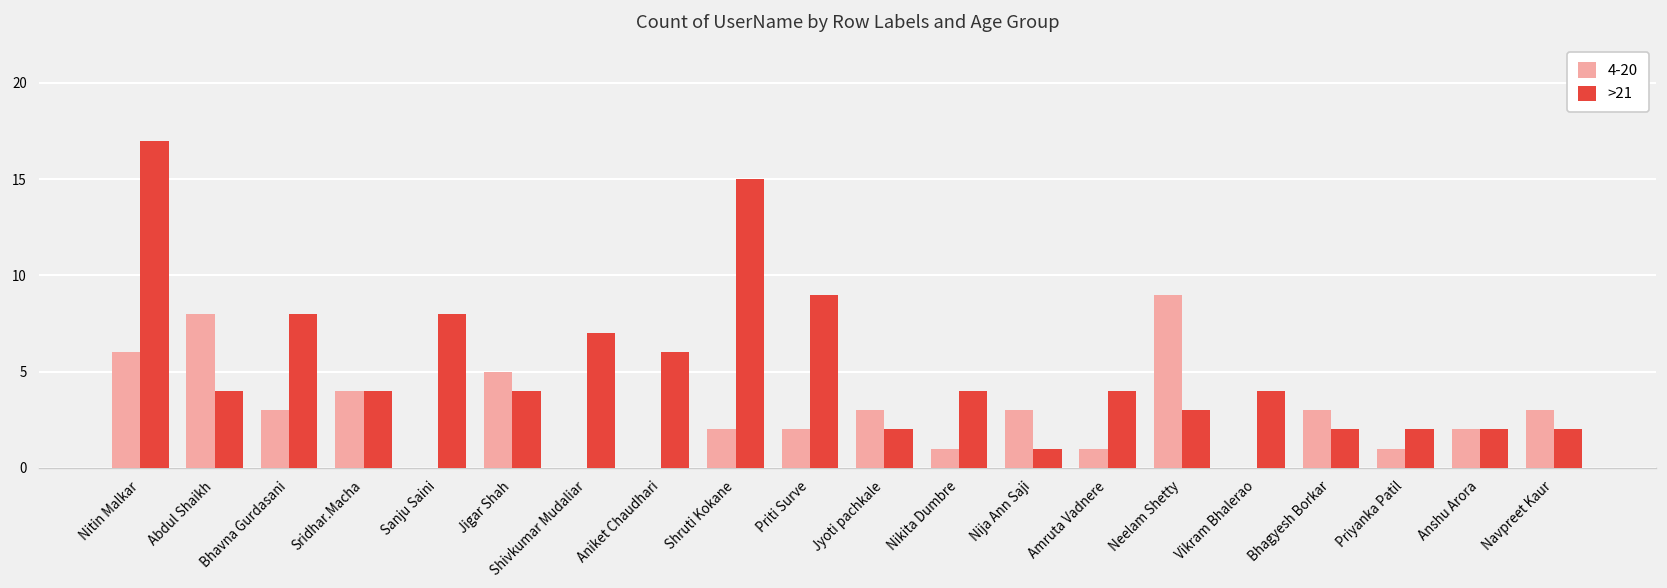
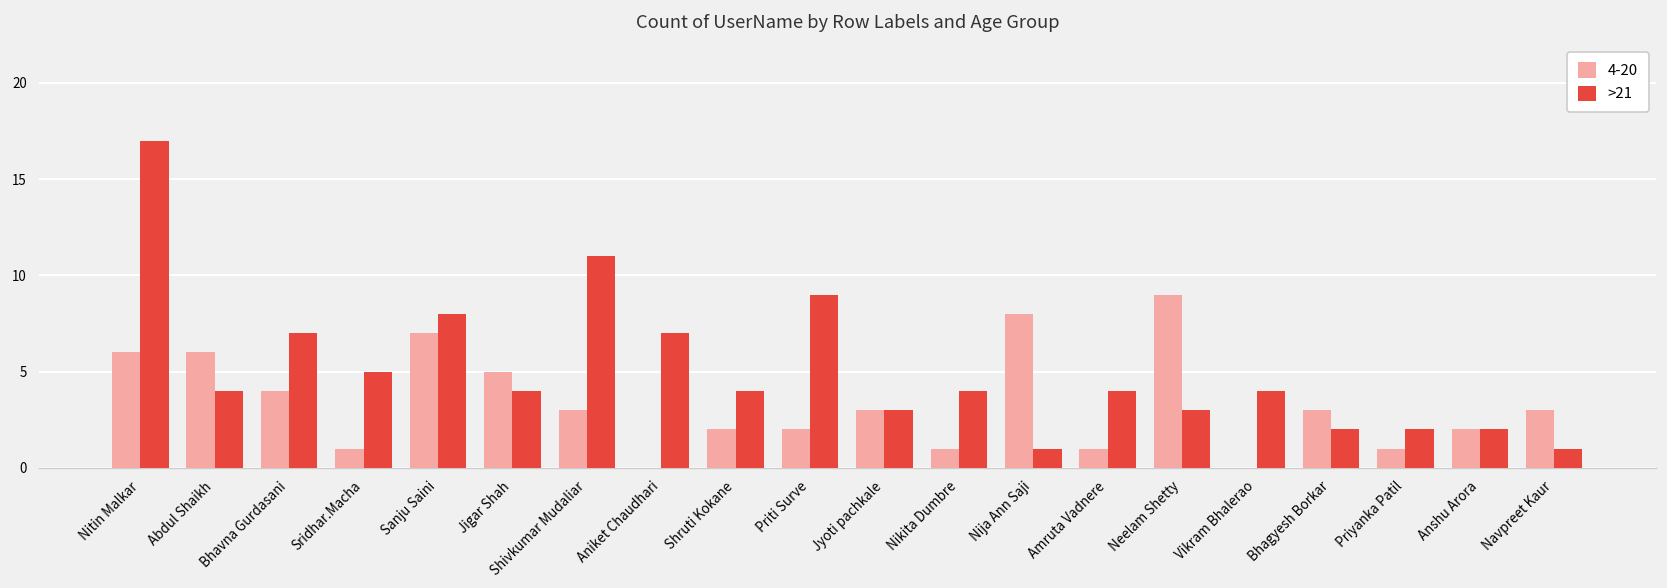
  {
    "4-20": {
      "Nitin Malkar": 6,
-     "Abdul Shaikh": 8,
-     "Bhavna Gurdasani": 3,
-     "Sridhar.Macha": 4,
-     "Sanju Saini": 0,
+     "Abdul Shaikh": 6,
+     "Bhavna Gurdasani": 4,
+     "Sridhar.Macha": 1,
+     "Sanju Saini": 7,
      "Jigar Shah": 5,
-     "Shivkumar Mudaliar": 0,
+     "Shivkumar Mudaliar": 3,
      "Aniket Chaudhari": 0,
      "Shruti Kokane": 2,
      "Priti Surve": 2,
      "Jyoti pachkale": 3,
      "Nikita Dumbre": 1,
-     "Nija Ann Saji": 3,
+     "Nija Ann Saji": 8,
      "Amruta Vadnere": 1,
      "Neelam Shetty": 9,
      "Vikram Bhalerao": 0,
      "Bhagyesh Borkar": 3,
      "Priyanka Patil": 1,
      "Anshu Arora": 2,
      "Navpreet Kaur": 3
    },
    ">21": {
      "Nitin Malkar": 17,
      "Abdul Shaikh": 4,
-     "Bhavna Gurdasani": 8,
-     "Sridhar.Macha": 4,
+     "Bhavna Gurdasani": 7,
+     "Sridhar.Macha": 5,
      "Sanju Saini": 8,
      "Jigar Shah": 4,
-     "Shivkumar Mudaliar": 7,
-     "Aniket Chaudhari": 6,
-     "Shruti Kokane": 15,
+     "Shivkumar Mudaliar": 11,
+     "Aniket Chaudhari": 7,
+     "Shruti Kokane": 4,
      "Priti Surve": 9,
-     "Jyoti pachkale": 2,
+     "Jyoti pachkale": 3,
      "Nikita Dumbre": 4,
      "Nija Ann Saji": 1,
      "Amruta Vadnere": 4,
      "Neelam Shetty": 3,
      "Vikram Bhalerao": 4,
      "Bhagyesh Borkar": 2,
      "Priyanka Patil": 2,
      "Anshu Arora": 2,
-     "Navpreet Kaur": 2
+     "Navpreet Kaur": 1
    }
  }
